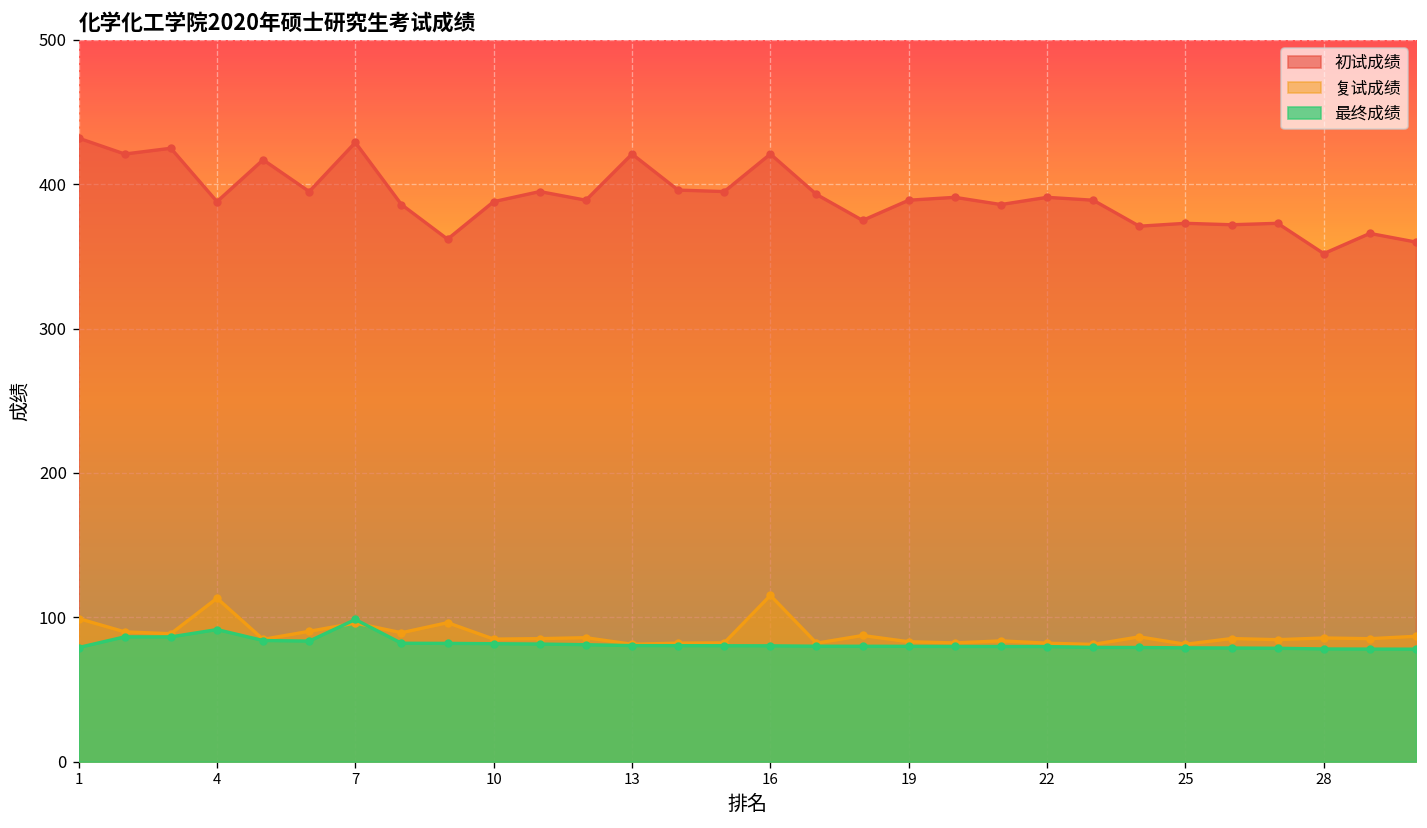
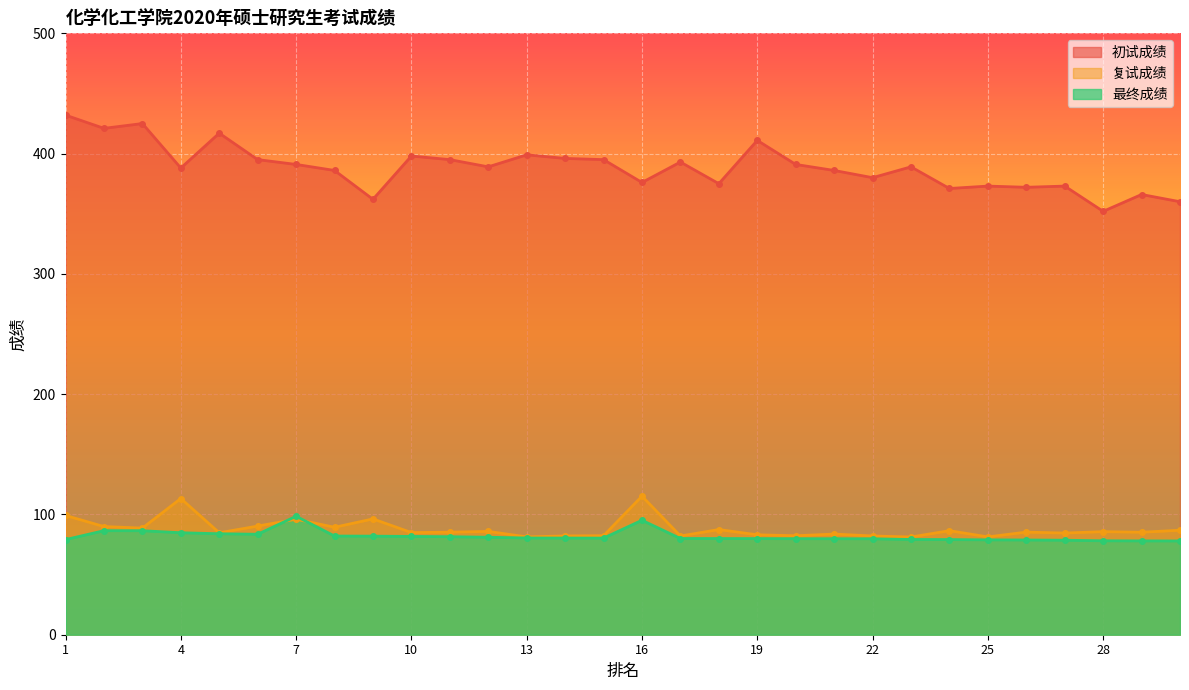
  {
    "初试成绩": {
      "1": 432,
      "4": 388,
-     "7": 429,
-     "10": 388,
-     "13": 421,
-     "16": 421,
-     "19": 389,
-     "22": 391,
+     "7": 391,
+     "10": 398,
+     "13": 399,
+     "16": 376,
+     "19": 411,
+     "22": 380,
      "25": 373,
      "28": 352
    },
    "复试成绩": {
      "1": 99,
      "4": 113,
      "7": 96,
      "10": 85,
      "16": 115,
      "19": 83,
      "22": 82,
      "25": 81,
      "28": 86
    },
    "最终成绩": {
      "1": 79,
-     "4": 92,
+     "4": 85,
      "7": 99,
      "10": 82,
-     "16": 80,
+     "16": 95,
      "19": 80,
      "22": 80,
      "25": 79,
      "28": 78
    }
  }
